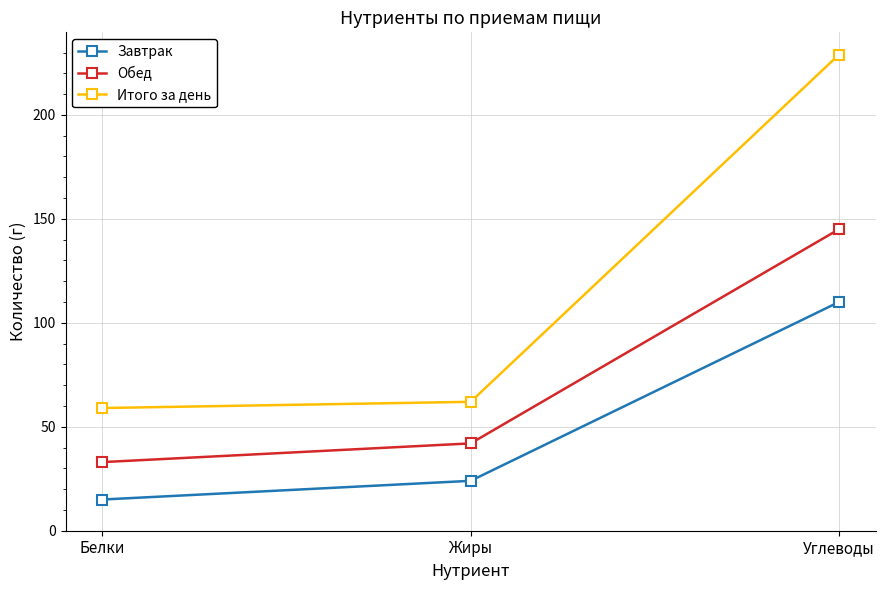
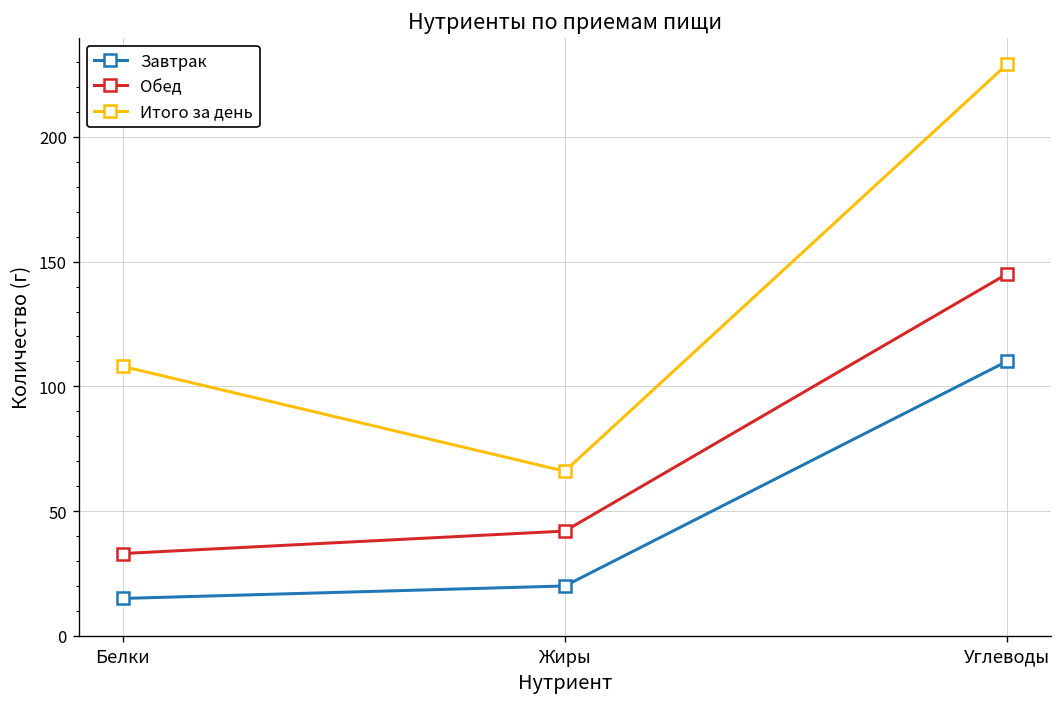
  {
    "Завтрак": {
      "Белки": 15,
-     "Жиры": 24,
+     "Жиры": 20,
      "Углеводы": 110
    },
    "Обед": {
      "Белки": 33,
      "Жиры": 42,
      "Углеводы": 145
    },
    "Итого за день": {
-     "Белки": 59,
-     "Жиры": 62,
+     "Белки": 108,
+     "Жиры": 66,
      "Углеводы": 229
    }
  }
